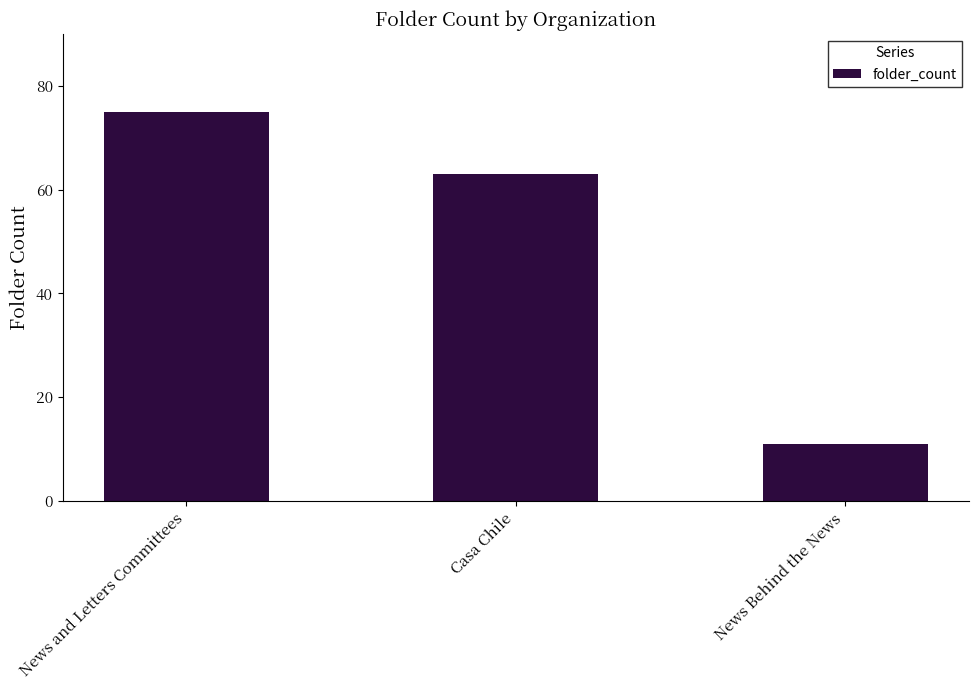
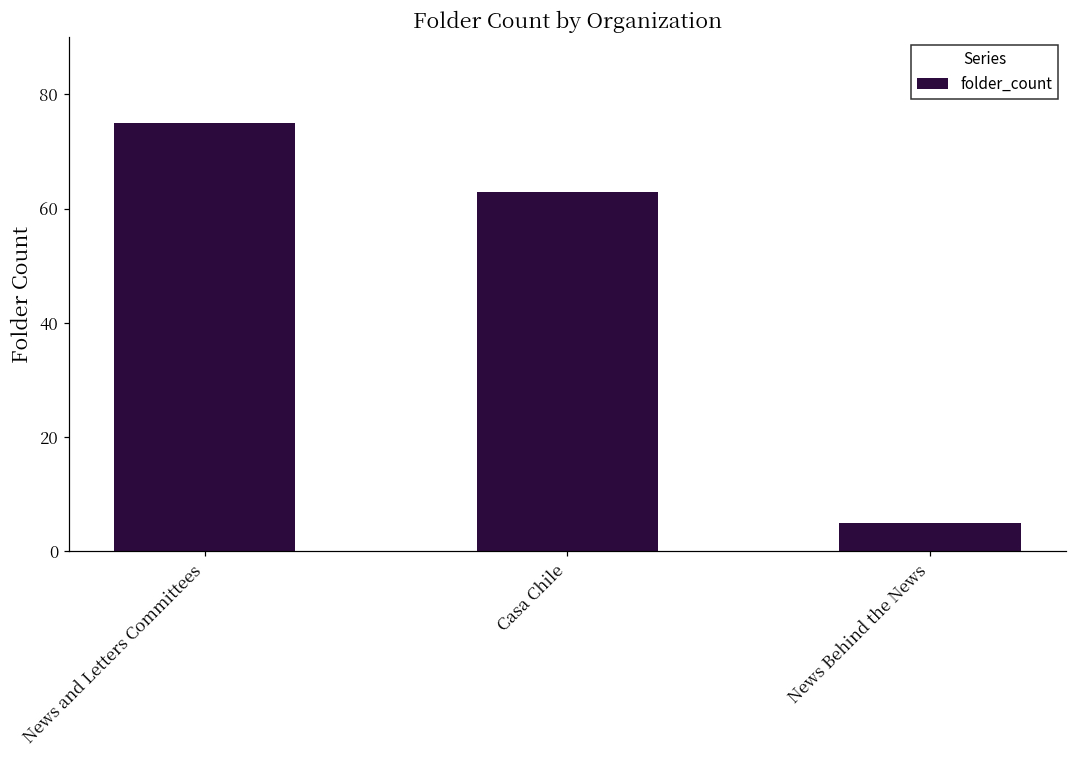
  {
    "News and Letters Committees": 75,
    "Casa Chile": 63,
-   "News Behind the News": 11
+   "News Behind the News": 5
  }
